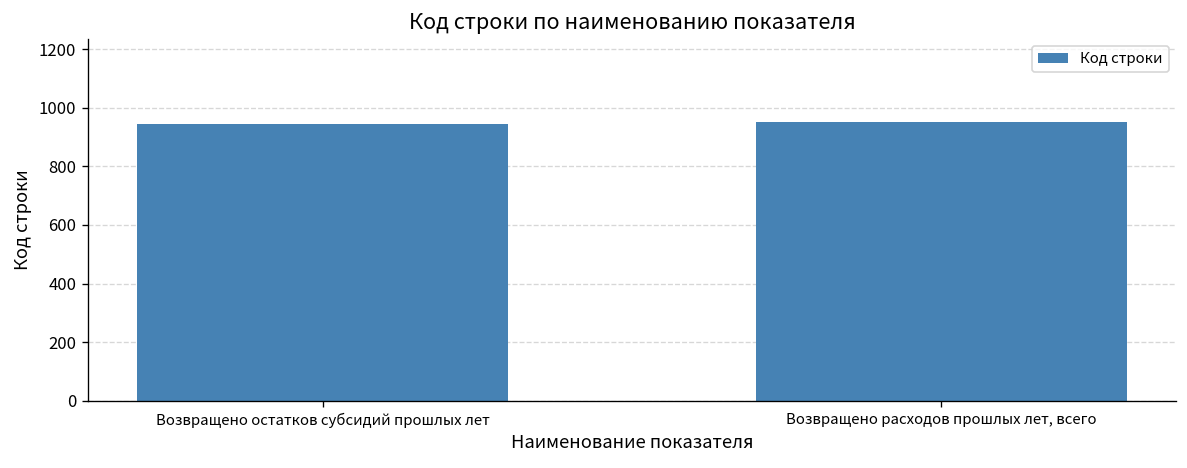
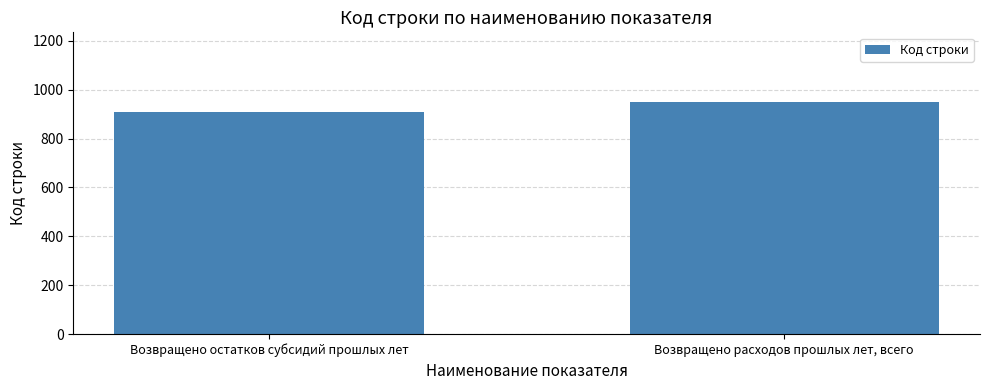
  {
-   "Возвращено остатков субсидий прошлых лет": 950,
+   "Возвращено остатков субсидий прошлых лет": 910,
    "Возвращено расходов прошлых лет, всего": 950
  }
